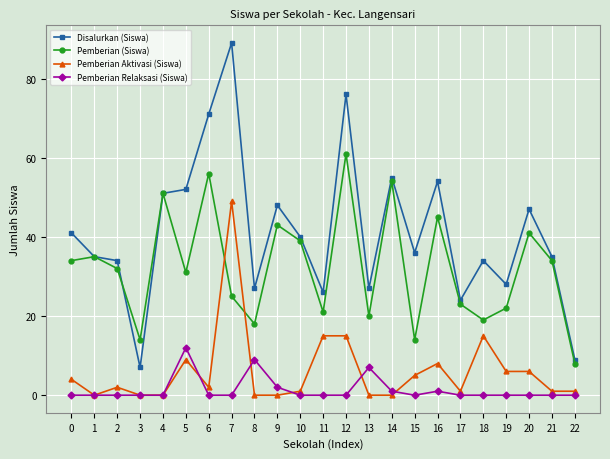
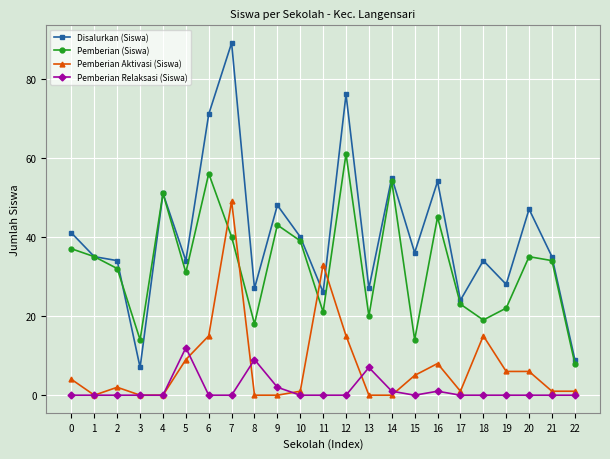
  {
    "Disalurkan (Siswa)": {
      "0": 41,
      "2": 34,
      "3": 7,
-     "5": 52,
+     "5": 34,
      "6": 71,
      "7": 89,
      "8": 27,
      "9": 48,
      "10": 40,
      "11": 26,
      "12": 76,
      "13": 27,
      "14": 55,
      "15": 36,
      "16": 54,
      "17": 24,
      "18": 34,
      "19": 28,
      "20": 47,
      "21": 35,
      "22": 9
    },
    "Pemberian (Siswa)": {
-     "0": 34,
+     "0": 37,
      "2": 32,
      "3": 14,
      "5": 31,
      "6": 56,
-     "7": 25,
+     "7": 40,
      "8": 18,
      "9": 43,
      "10": 39,
      "11": 21,
      "12": 61,
      "13": 20,
      "14": 54,
      "15": 14,
      "16": 45,
      "17": 23,
      "18": 19,
      "19": 22,
-     "20": 41,
+     "20": 35,
      "21": 34,
      "22": 8
    },
    "Pemberian Aktivasi (Siswa)": {
      "0": 4,
      "2": 2,
      "5": 9,
-     "6": 2,
+     "6": 15,
      "7": 49,
      "8": 0,
      "9": 0,
      "10": 1,
-     "11": 15,
+     "11": 33,
      "12": 15,
      "13": 0,
      "14": 0,
      "15": 5,
      "16": 8,
      "17": 1,
      "18": 15,
      "19": 6,
      "20": 6,
      "21": 1,
      "22": 1
    },
    "Pemberian Relaksasi (Siswa)": {
      "0": 0,
      "2": 0,
      "5": 12,
      "6": 0,
      "7": 0,
      "8": 9,
      "9": 2,
      "10": 0,
      "11": 0,
      "12": 0,
      "13": 7,
      "14": 1,
      "15": 0,
      "16": 1,
      "17": 0,
      "18": 0,
      "19": 0,
      "20": 0,
      "21": 0,
      "22": 0
    }
  }
